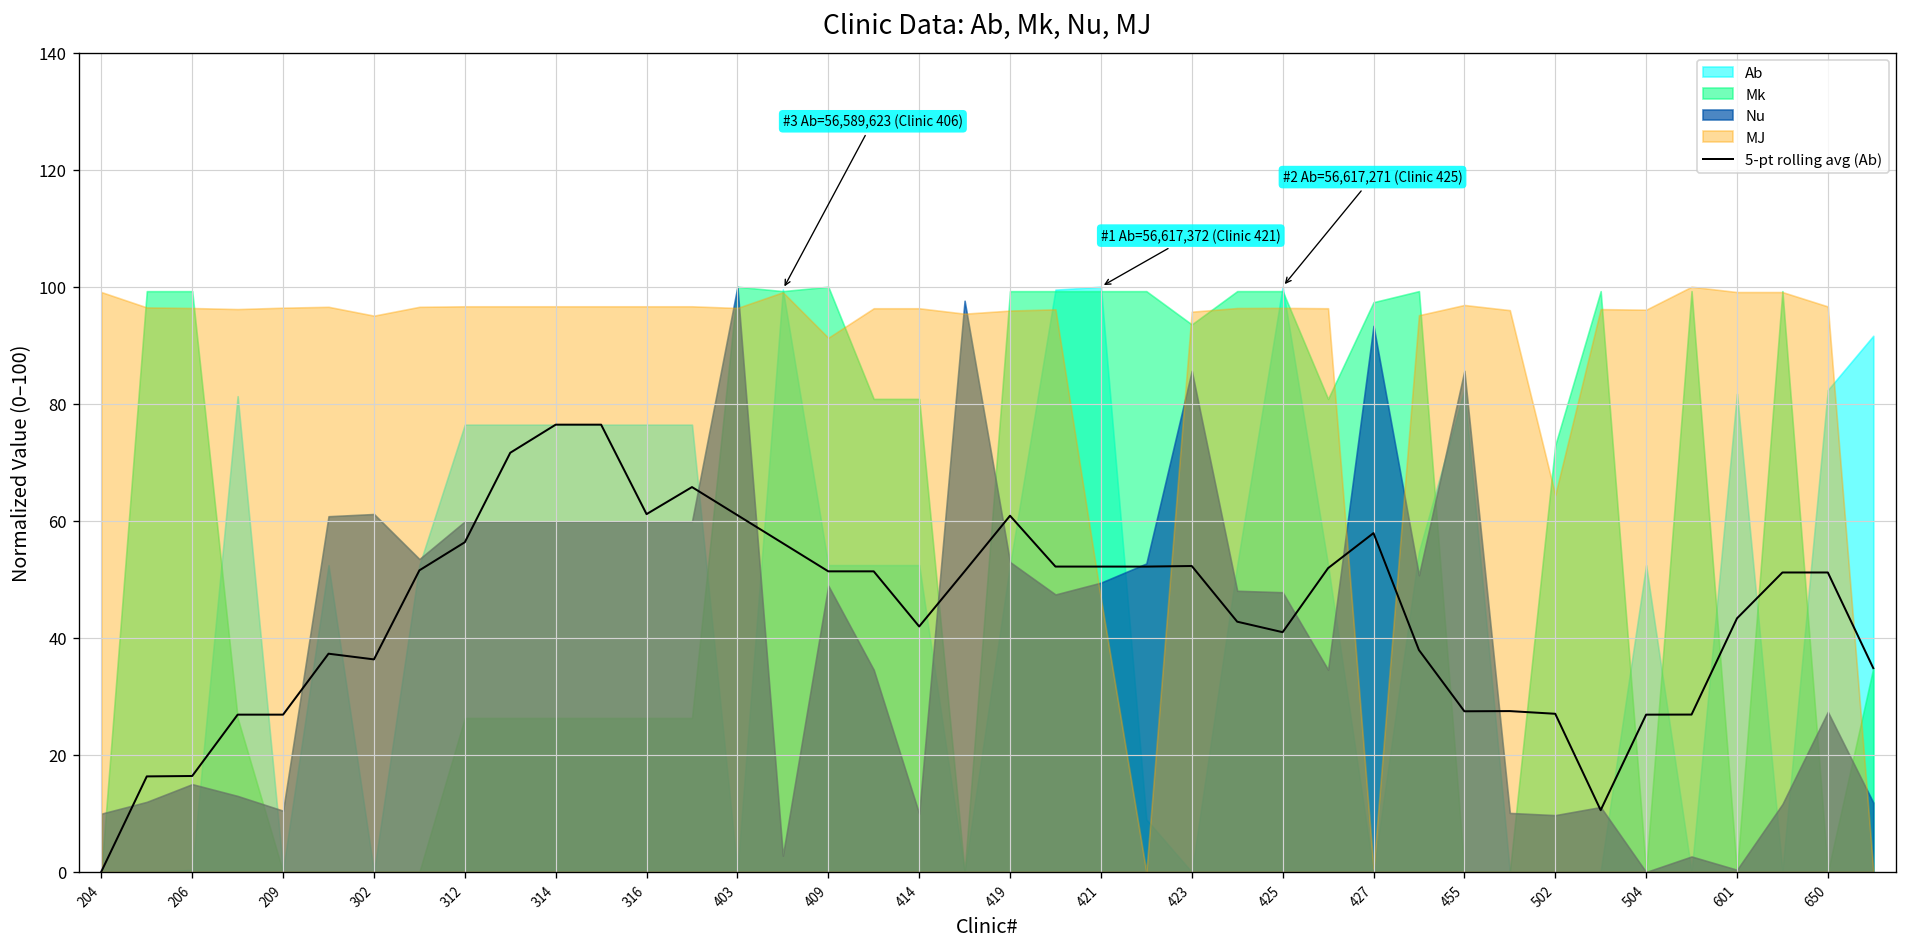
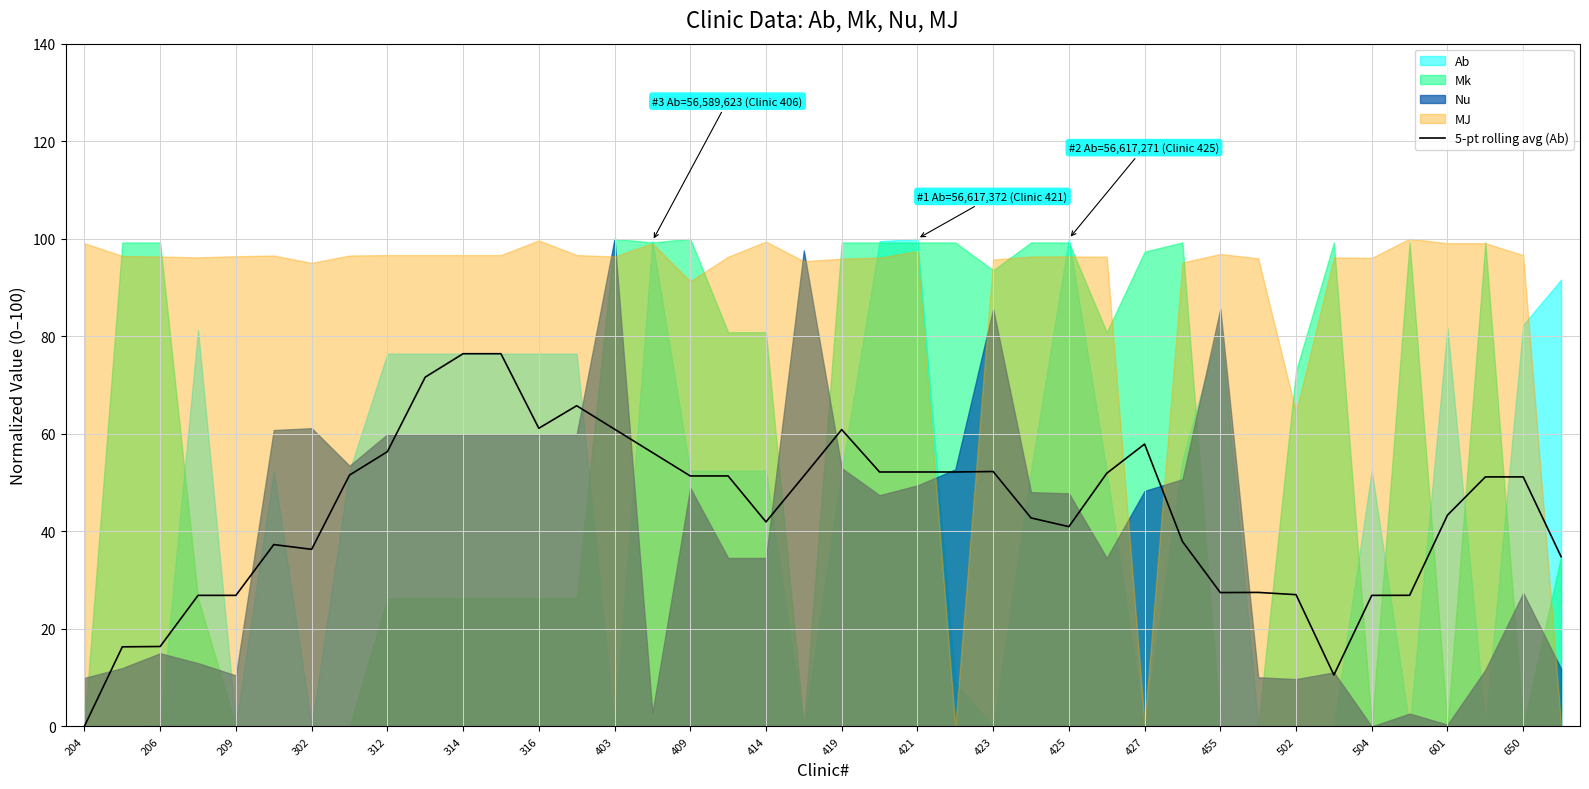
  {
    "5-pt rolling avg (Ab)": {
      "206": 16,
      "209": 27,
      "302": 36,
      "312": 56,
      "316": 61,
      "403": 61,
      "409": 51,
      "414": 42,
      "419": 61,
      "421": 52,
      "423": 52,
      "425": 41,
      "427": 58,
      "455": 27,
      "502": 27,
      "504": 27,
      "601": 43,
      "650": 51
    },
    "Ab": {
      "312": 76,
      "316": 76,
      "409": 52,
      "414": 52,
      "419": 52,
      "423": 0,
      "455": 82,
      "504": 52,
      "601": 82,
      "650": 82
    },
    "Mk": {
      "206": 99,
      "312": 26,
      "314": 26,
      "316": 26,
      "414": 81,
      "419": 99,
      "421": 99,
      "423": 94,
      "425": 99,
      "427": 97,
      "502": 73
    },
    "Nu": {
      "204": 10,
      "206": 15,
      "209": 10,
      "302": 61,
      "312": 60,
      "314": 60,
      "316": 60,
      "409": 49,
-     "414": 10,
+     "414": 35,
      "419": 53,
      "421": 49,
      "423": 86,
      "425": 48,
-     "427": 93,
+     "427": 48,
      "455": 86,
      "502": 10,
      "650": 27
    },
    "MJ": {
      "204": 99,
      "206": 96,
      "209": 96,
      "302": 95,
      "312": 97,
      "314": 97,
-     "316": 97,
+     "316": 100,
      "403": 96,
      "409": 91,
-     "414": 96,
+     "414": 99,
      "419": 96,
-     "421": 47,
+     "421": 97,
      "423": 96,
      "425": 96,
      "427": 1,
      "455": 97,
      "502": 64,
      "504": 96,
      "601": 99,
      "650": 97
    }
  }
